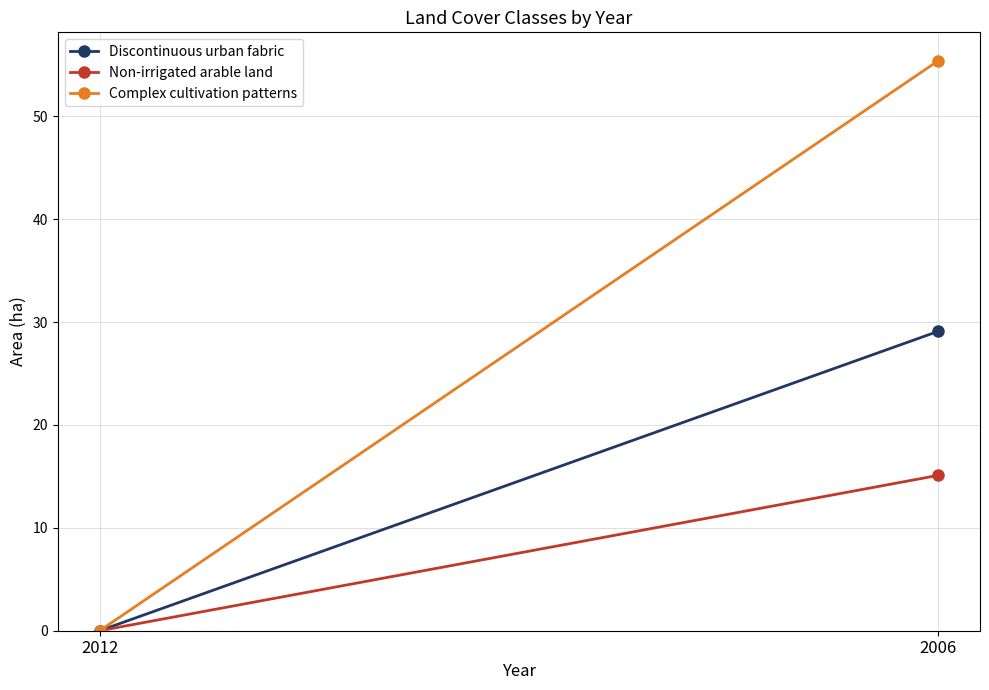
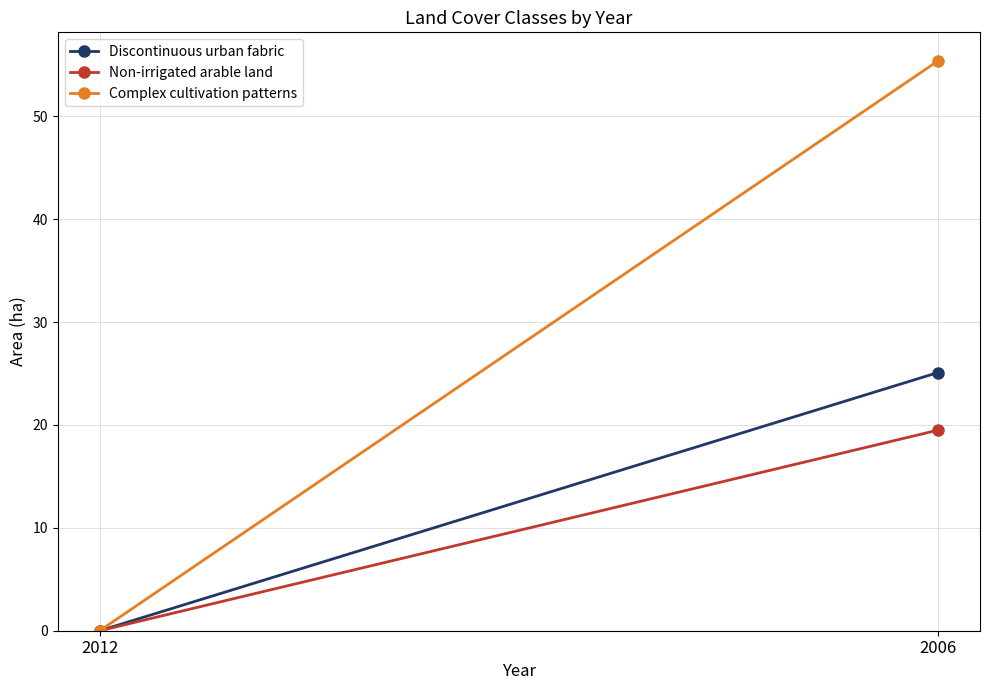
  {
    "Discontinuous urban fabric": {
-     "2006": 29.1
+     "2006": 25.1
    },
    "Non-irrigated arable land": {
-     "2006": 15.1
+     "2006": 19.5
    },
    "Complex cultivation patterns": {
      "2006": 55.4
    }
  }
